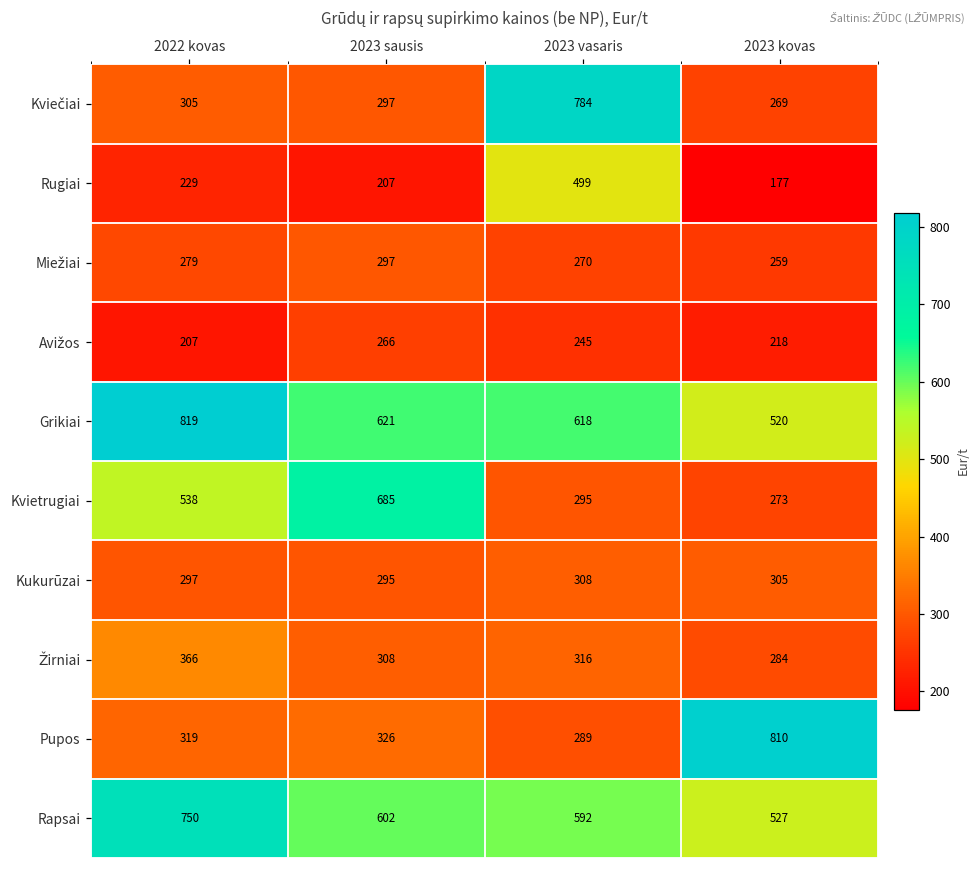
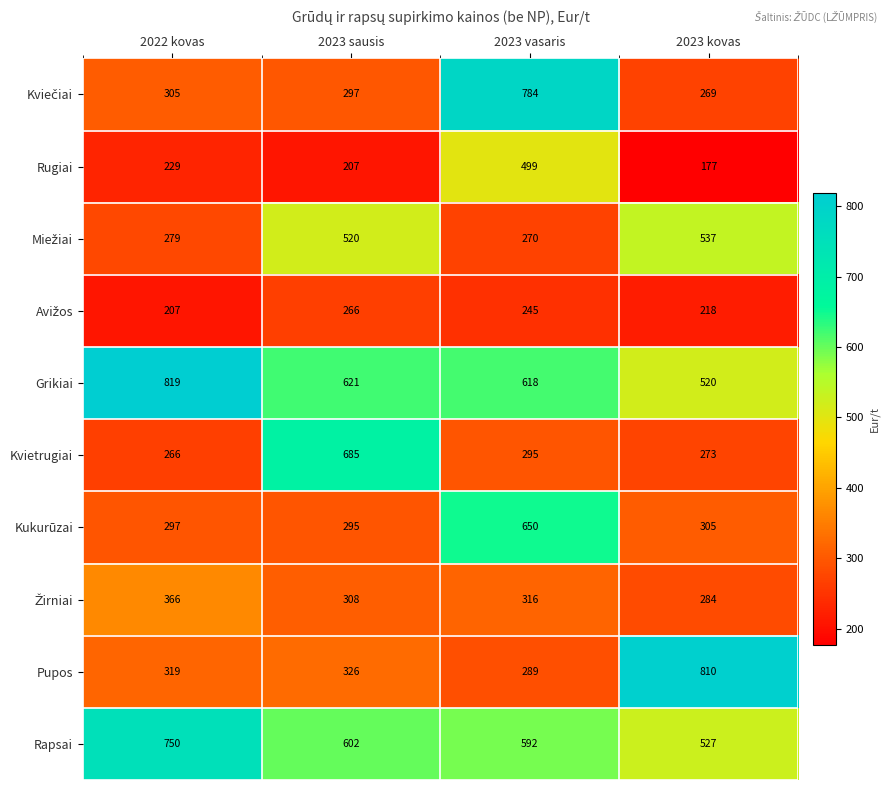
  {
    "Kviečiai": {
      "2022 kovas": 305,
      "2023 sausis": 297,
      "2023 vasaris": 784,
      "2023 kovas": 269
    },
    "Rugiai": {
      "2022 kovas": 229,
      "2023 sausis": 207,
      "2023 vasaris": 499,
      "2023 kovas": 177
    },
    "Miežiai": {
      "2022 kovas": 279,
-     "2023 sausis": 297,
+     "2023 sausis": 520,
      "2023 vasaris": 270,
-     "2023 kovas": 259
+     "2023 kovas": 537
    },
    "Avižos": {
      "2022 kovas": 207,
      "2023 sausis": 266,
      "2023 vasaris": 245,
      "2023 kovas": 218
    },
    "Grikiai": {
      "2022 kovas": 819,
      "2023 sausis": 621,
      "2023 vasaris": 618,
      "2023 kovas": 520
    },
    "Kvietrugiai": {
-     "2022 kovas": 538,
+     "2022 kovas": 266,
      "2023 sausis": 685,
      "2023 vasaris": 295,
      "2023 kovas": 273
    },
    "Kukurūzai": {
      "2022 kovas": 297,
      "2023 sausis": 295,
-     "2023 vasaris": 308,
+     "2023 vasaris": 650,
      "2023 kovas": 305
    },
    "Žirniai": {
      "2022 kovas": 366,
      "2023 sausis": 308,
      "2023 vasaris": 316,
      "2023 kovas": 284
    },
    "Pupos": {
      "2022 kovas": 319,
      "2023 sausis": 326,
      "2023 vasaris": 289,
      "2023 kovas": 810
    },
    "Rapsai": {
      "2022 kovas": 750,
      "2023 sausis": 602,
      "2023 vasaris": 592,
      "2023 kovas": 527
    }
  }
